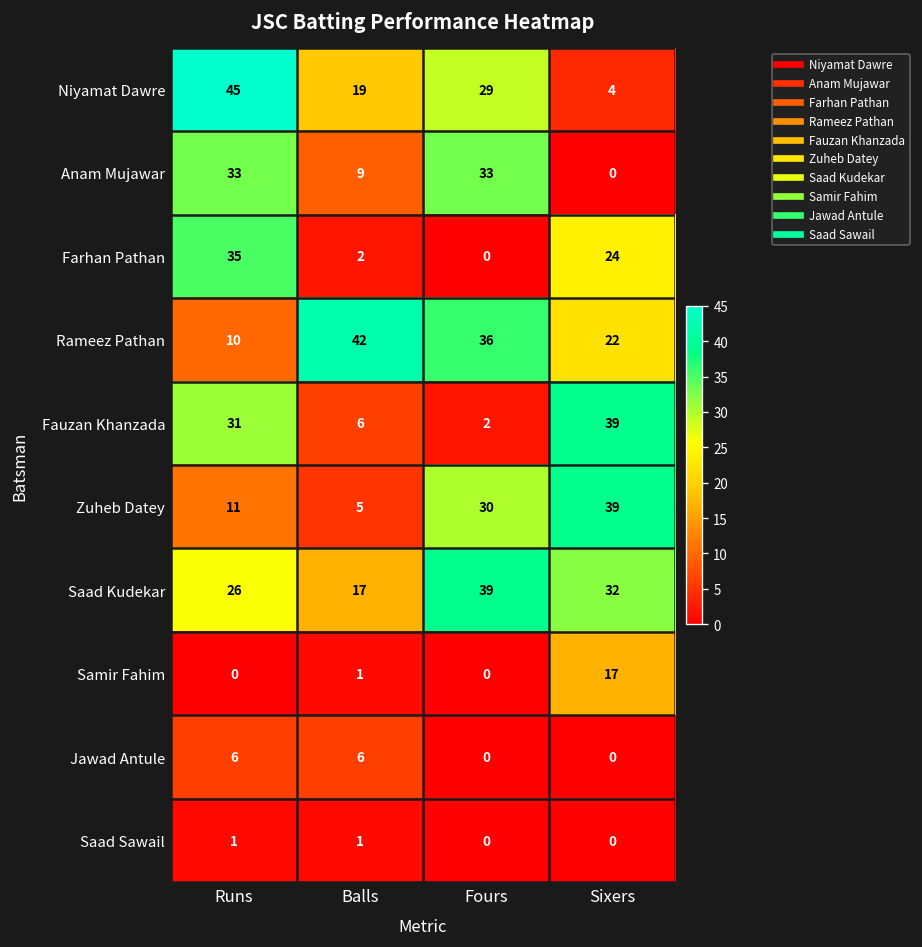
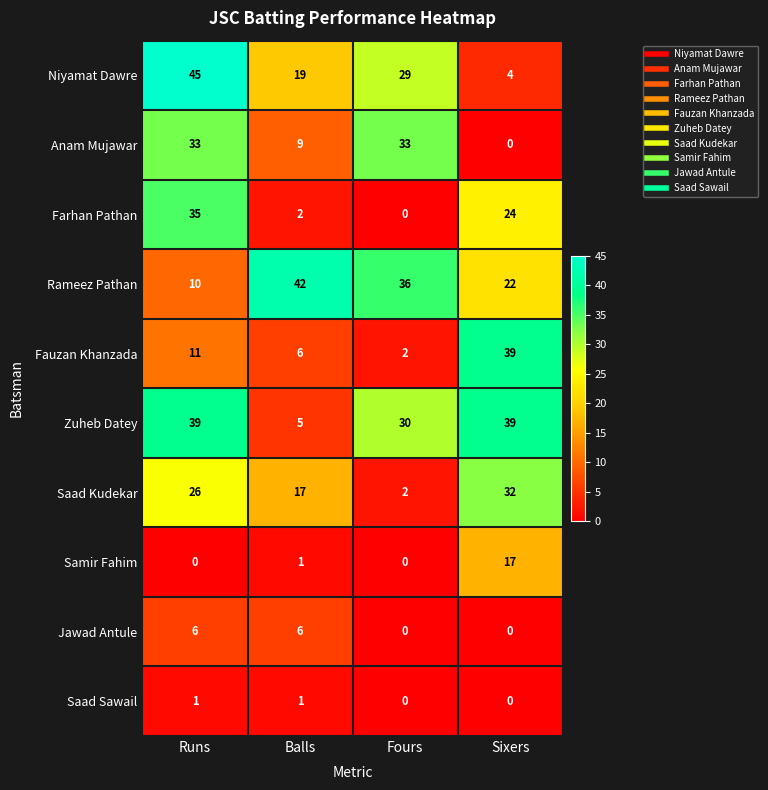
  {
    "Niyamat Dawre": {
      "Runs": 45,
      "Balls": 19,
      "Fours": 29,
      "Sixers": 4
    },
    "Anam Mujawar": {
      "Runs": 33,
      "Balls": 9,
      "Fours": 33,
      "Sixers": 0
    },
    "Farhan Pathan": {
      "Runs": 35,
      "Balls": 2,
      "Fours": 0,
      "Sixers": 24
    },
    "Rameez Pathan": {
      "Runs": 10,
      "Balls": 42,
      "Fours": 36,
      "Sixers": 22
    },
    "Fauzan Khanzada": {
-     "Runs": 31,
+     "Runs": 11,
      "Balls": 6,
      "Fours": 2,
      "Sixers": 39
    },
    "Zuheb Datey": {
-     "Runs": 11,
+     "Runs": 39,
      "Balls": 5,
      "Fours": 30,
      "Sixers": 39
    },
    "Saad Kudekar": {
      "Runs": 26,
      "Balls": 17,
-     "Fours": 39,
+     "Fours": 2,
      "Sixers": 32
    },
    "Samir Fahim": {
      "Runs": 0,
      "Balls": 1,
      "Fours": 0,
      "Sixers": 17
    },
    "Jawad Antule": {
      "Runs": 6,
      "Balls": 6,
      "Fours": 0,
      "Sixers": 0
    },
    "Saad Sawail": {
      "Runs": 1,
      "Balls": 1,
      "Fours": 0,
      "Sixers": 0
    }
  }
